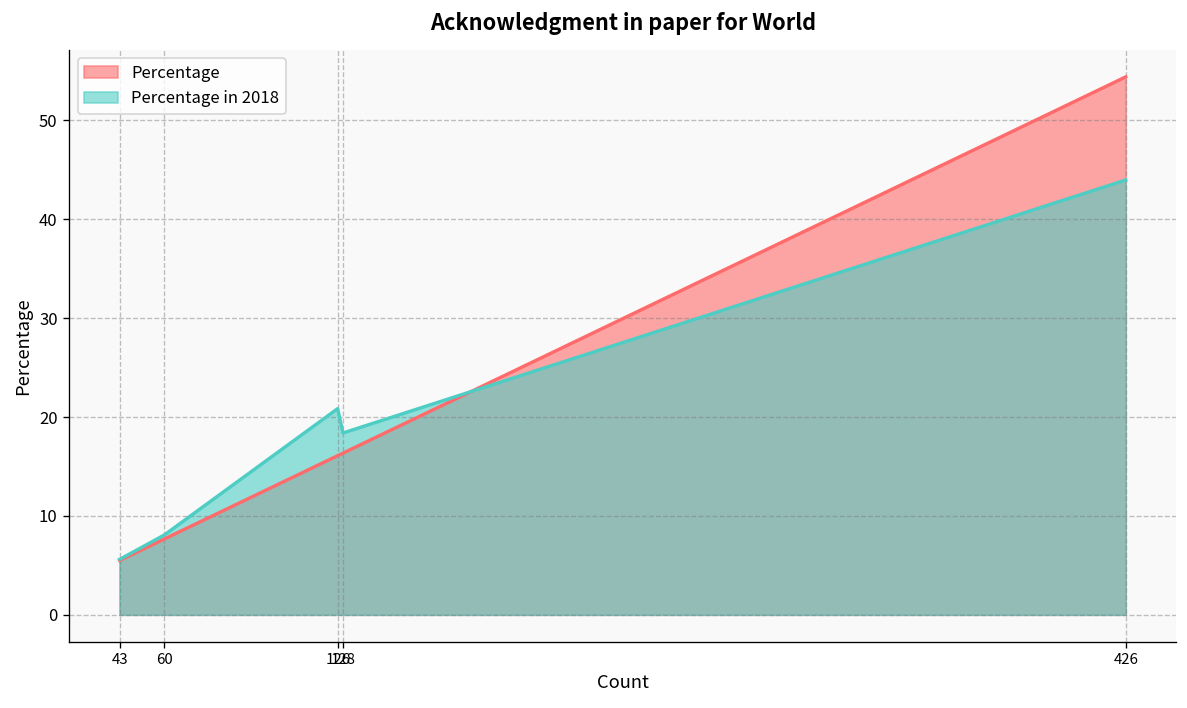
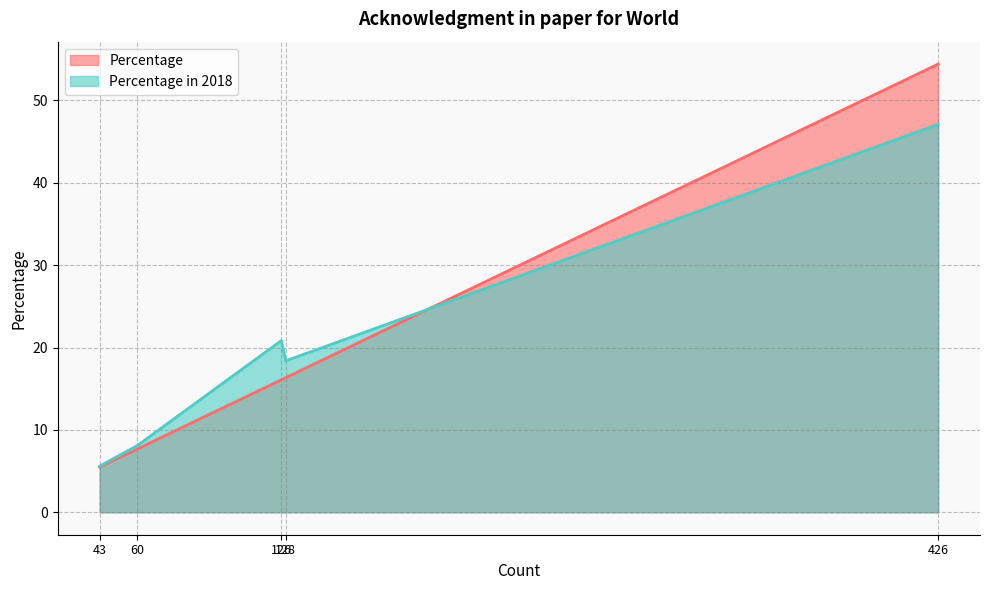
  {
    "Percentage": {
      "60": 8,
      "426": 54
    },
    "Percentage in 2018": {
      "60": 8,
-     "426": 44
+     "426": 47
    }
  }
